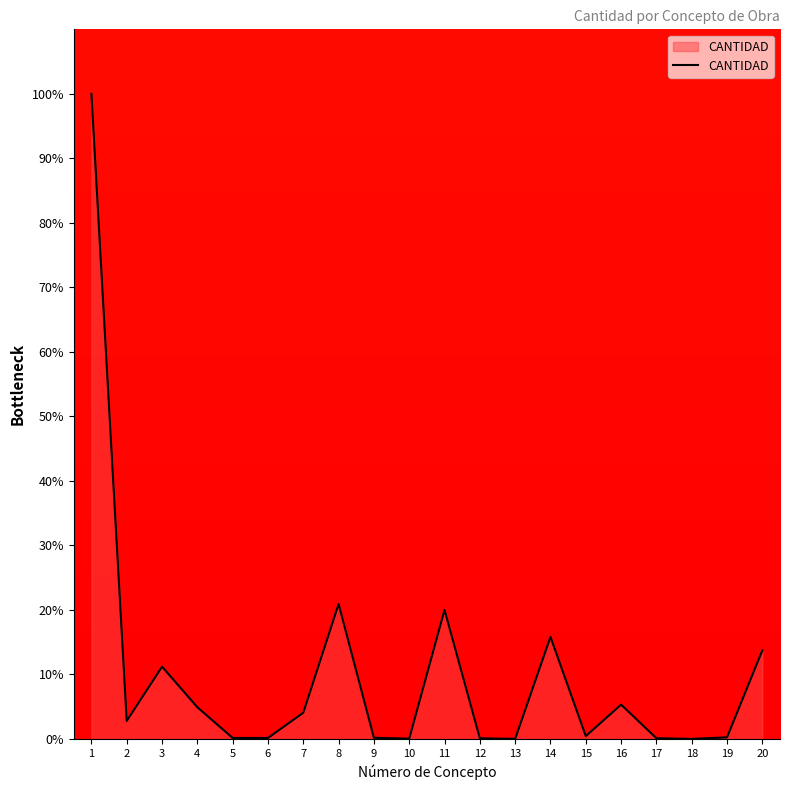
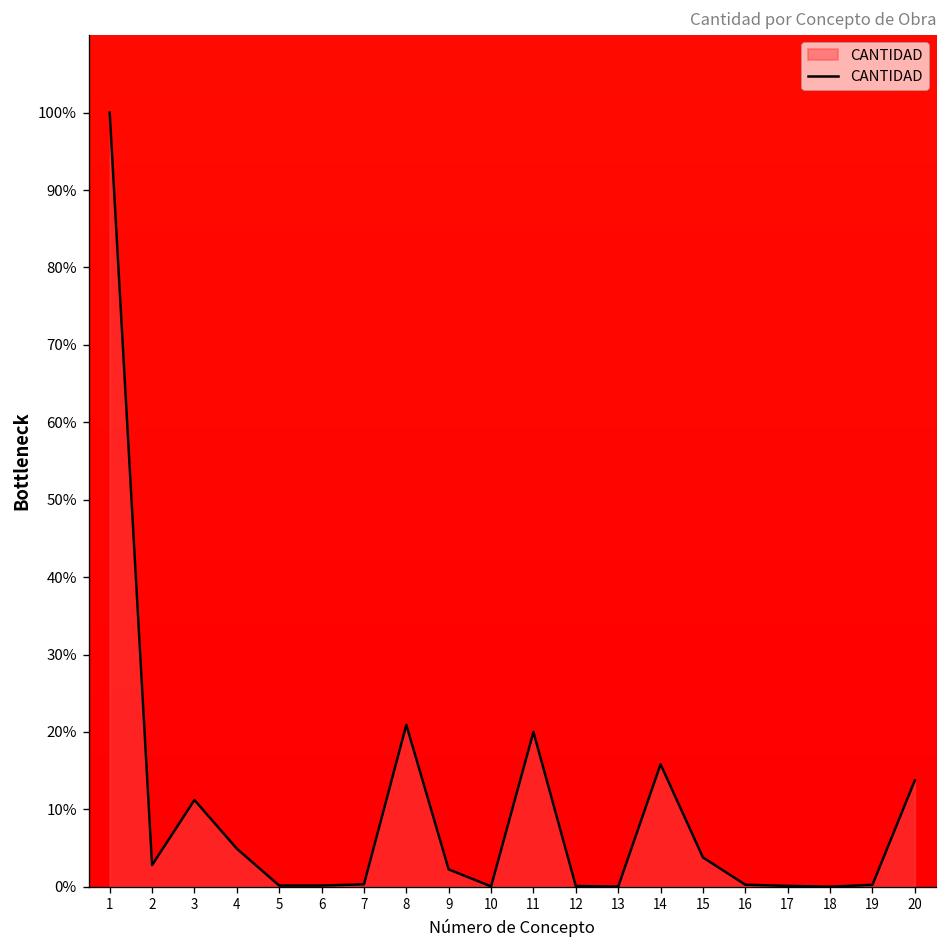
  {
    "1": "100%",
    "2": "3%",
    "3": "11%",
    "4": "5%",
    "5": "0%",
    "6": "0%",
-   "7": "4%",
+   "7": "0%",
    "8": "21%",
-   "9": "0%",
+   "9": "2%",
    "10": "0%",
    "11": "20%",
    "12": "0%",
    "13": "0%",
    "14": "16%",
-   "15": "0%",
-   "16": "5%",
+   "15": "4%",
+   "16": "0%",
    "17": "0%",
    "18": "0%",
    "19": "0%",
    "20": "14%"
  }
